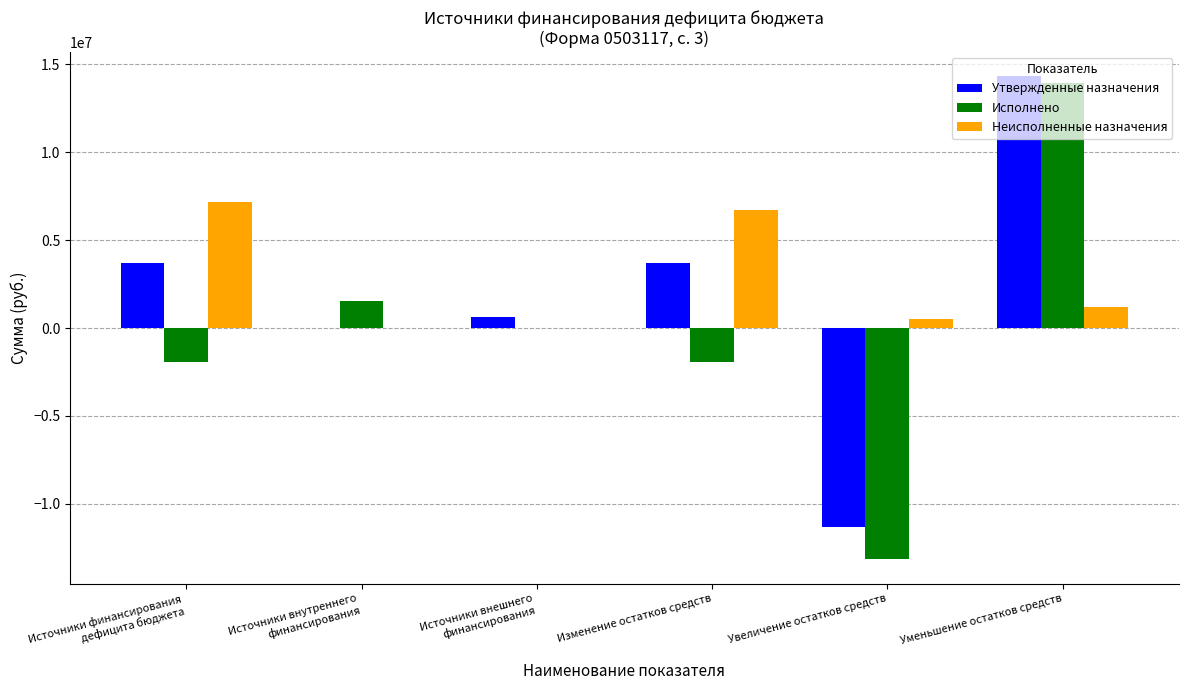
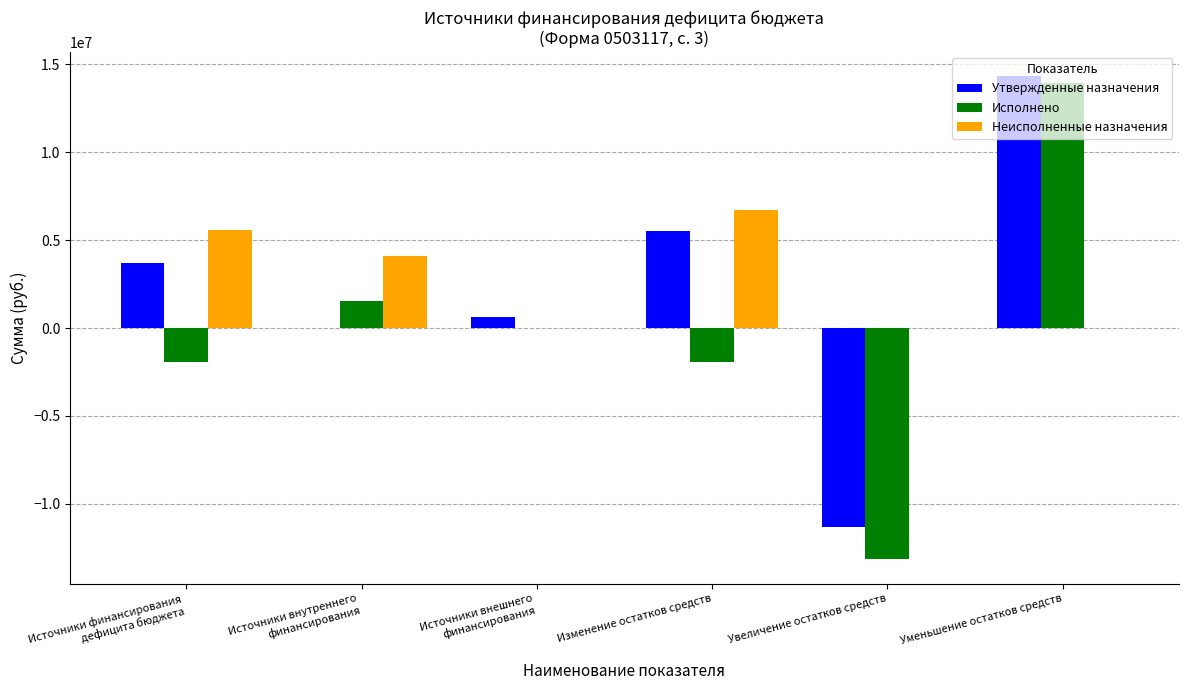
  {
    "Утвержденные назначения": {
      "Источники финансирования дефицита бюджета": 3700000,
      "Источники внутреннего финансирования": 0,
      "Источники внешнего финансирования": 600000,
-     "Изменение остатков средств": 3700000,
+     "Изменение остатков средств": 5500000,
      "Увеличение остатков средств": -11300000
    },
    "Исполнено": {
      "Источники финансирования дефицита бюджета": -1900000,
      "Источники внутреннего финансирования": 1600000,
      "Источники внешнего финансирования": 0,
      "Изменение остатков средств": -1900000,
      "Увеличение остатков средств": -13200000
    },
    "Неисполненные назначения": {
-     "Источники финансирования дефицита бюджета": 7200000,
-     "Источники внутреннего финансирования": 0,
+     "Источники финансирования дефицита бюджета": 5600000,
+     "Источники внутреннего финансирования": 4100000,
      "Источники внешнего финансирования": 0,
      "Изменение остатков средств": 6700000,
-     "Увеличение остатков средств": 500000,
-     "Уменьшение остатков средств": 1200000
+     "Увеличение остатков средств": 0,
+     "Уменьшение остатков средств": 0
    }
  }
